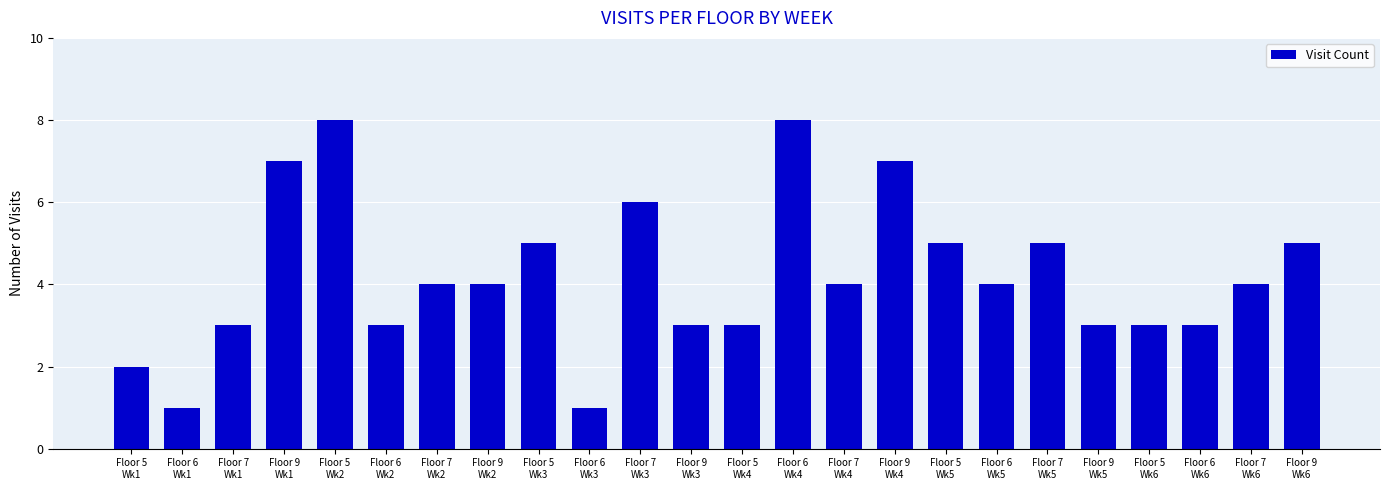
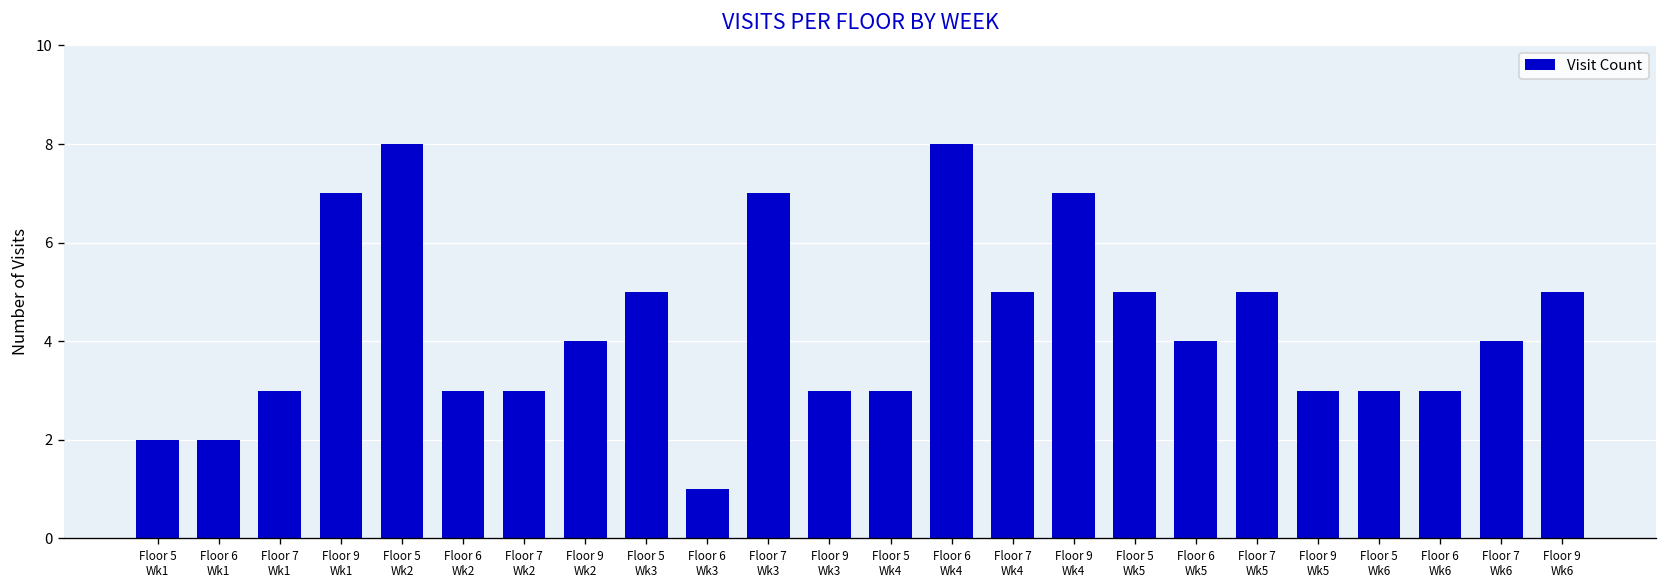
  {
    "Floor 5 Wk1": 2,
-   "Floor 6 Wk1": 1,
+   "Floor 6 Wk1": 2,
    "Floor 7 Wk1": 3,
    "Floor 9 Wk1": 7,
    "Floor 5 Wk2": 8,
    "Floor 6 Wk2": 3,
-   "Floor 7 Wk2": 4,
+   "Floor 7 Wk2": 3,
    "Floor 9 Wk2": 4,
    "Floor 5 Wk3": 5,
    "Floor 6 Wk3": 1,
-   "Floor 7 Wk3": 6,
+   "Floor 7 Wk3": 7,
    "Floor 9 Wk3": 3,
    "Floor 5 Wk4": 3,
    "Floor 6 Wk4": 8,
-   "Floor 7 Wk4": 4,
+   "Floor 7 Wk4": 5,
    "Floor 9 Wk4": 7,
    "Floor 5 Wk5": 5,
    "Floor 6 Wk5": 4,
    "Floor 7 Wk5": 5,
    "Floor 9 Wk5": 3,
    "Floor 5 Wk6": 3,
    "Floor 6 Wk6": 3,
    "Floor 7 Wk6": 4,
    "Floor 9 Wk6": 5
  }
